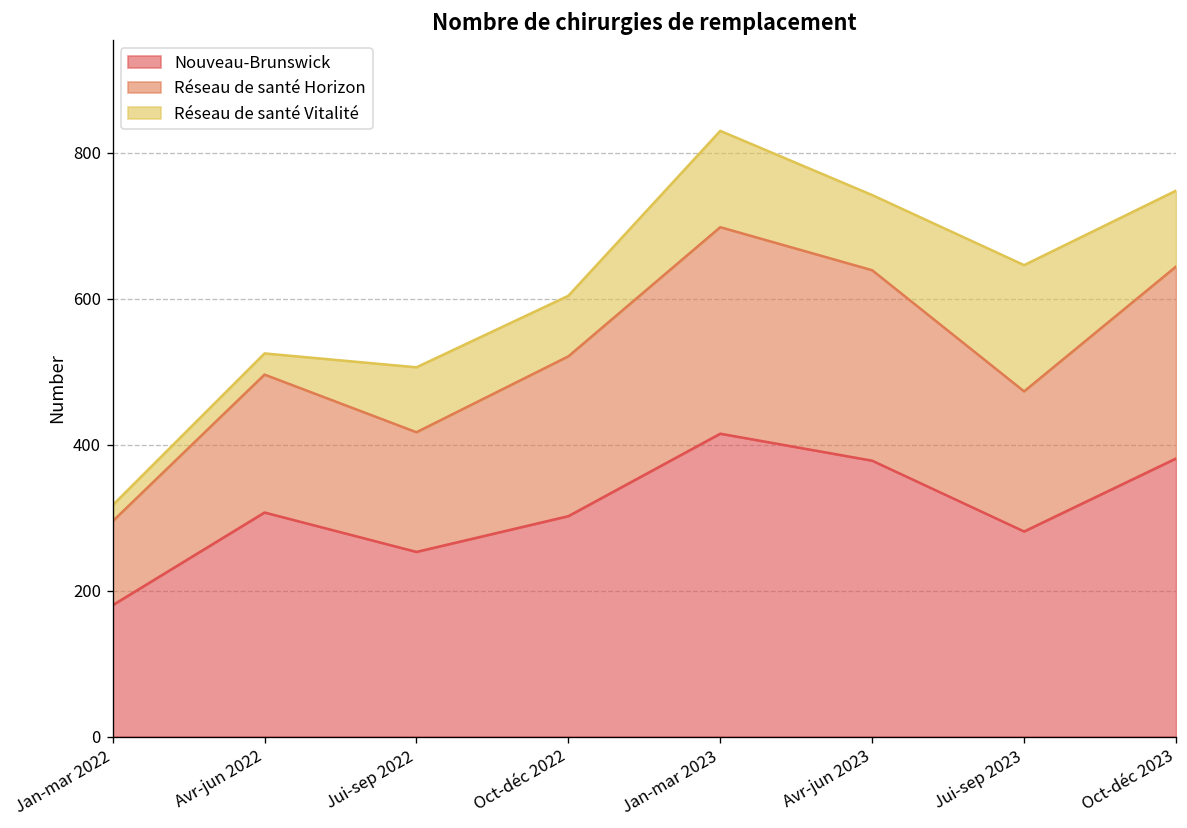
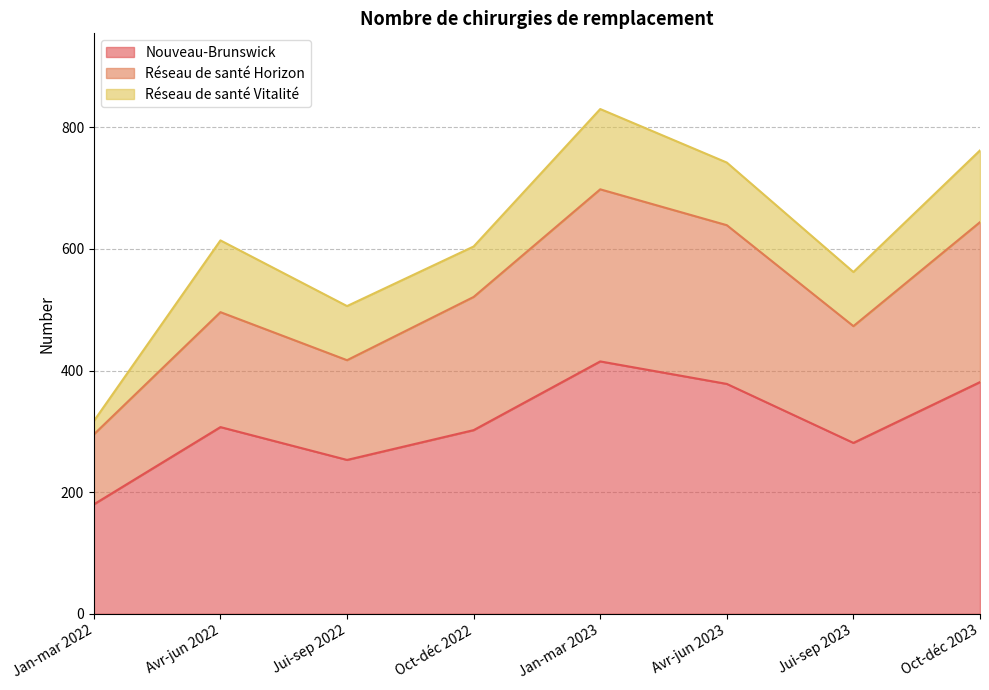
  {
    "Réseau de santé Vitalité": {
      "Jan-mar 2022": 20,
-     "Avr-jun 2022": 30,
+     "Avr-jun 2022": 120,
      "Jui-sep 2022": 90,
      "Oct-déc 2022": 80,
      "Jan-mar 2023": 130,
      "Avr-jun 2023": 100,
-     "Jui-sep 2023": 170,
-     "Oct-déc 2023": 100
+     "Jui-sep 2023": 90,
+     "Oct-déc 2023": 120
    }
  }
